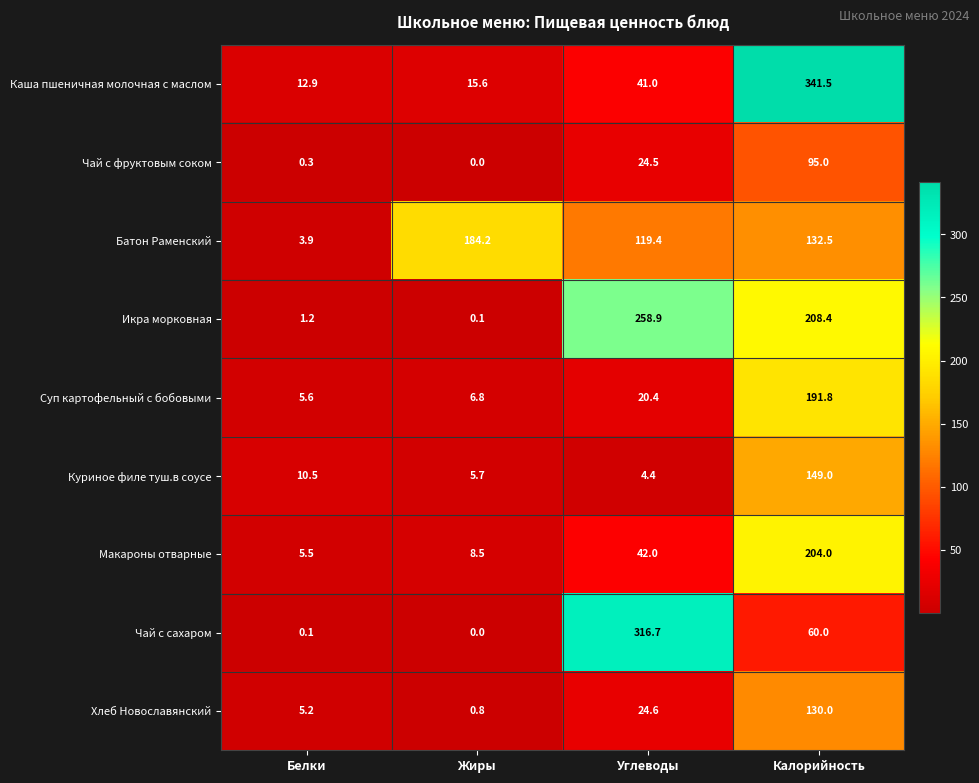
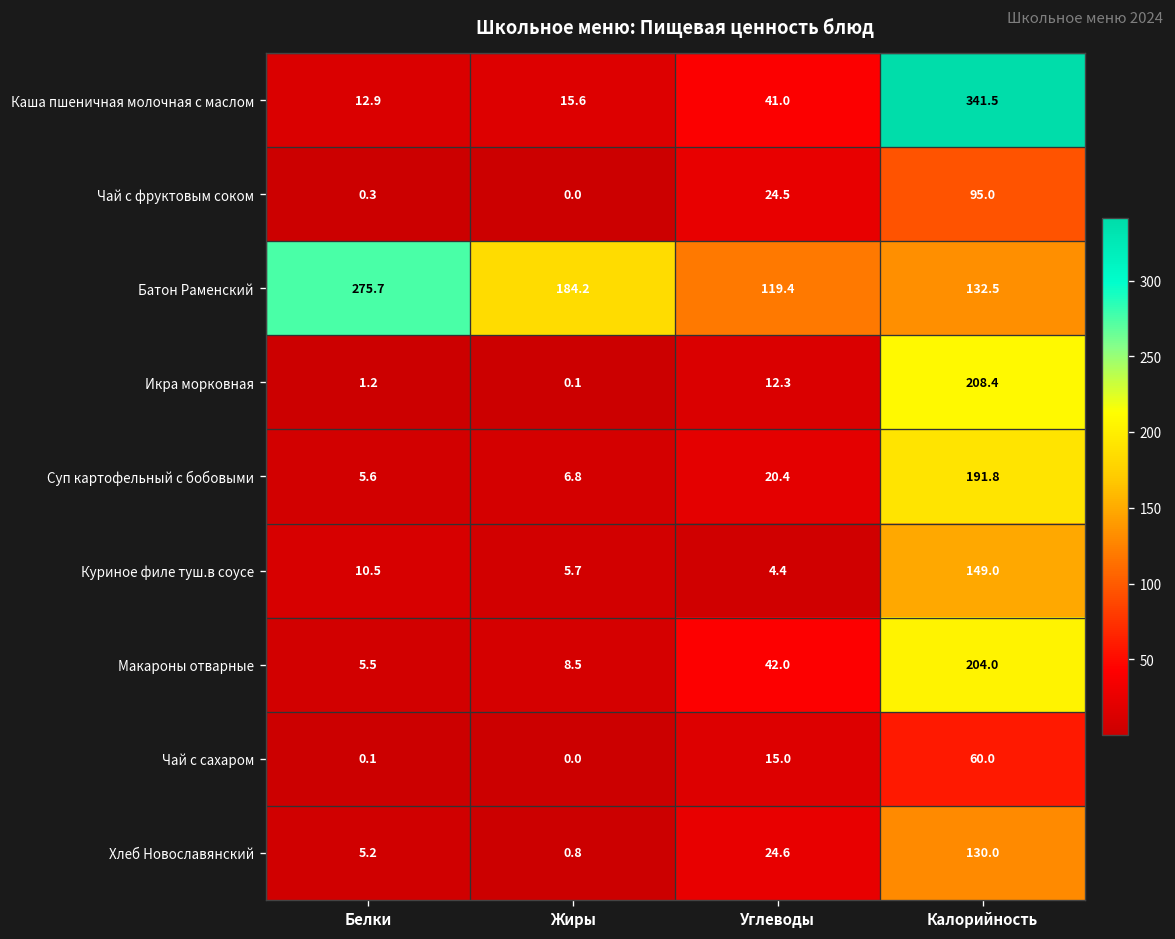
  {
    "Каша пшеничная молочная с маслом": {
      "Белки": 12.9,
      "Жиры": 15.6,
      "Углеводы": 41.0,
      "Калорийность": 341.5
    },
    "Чай с фруктовым соком": {
      "Белки": 0.3,
      "Жиры": 0.0,
      "Углеводы": 24.5,
      "Калорийность": 95.0
    },
    "Батон Раменский": {
-     "Белки": 3.9,
+     "Белки": 275.7,
      "Жиры": 184.2,
      "Углеводы": 119.4,
      "Калорийность": 132.5
    },
    "Икра морковная": {
      "Белки": 1.2,
      "Жиры": 0.1,
-     "Углеводы": 258.9,
+     "Углеводы": 12.3,
      "Калорийность": 208.4
    },
    "Суп картофельный с бобовыми": {
      "Белки": 5.6,
      "Жиры": 6.8,
      "Углеводы": 20.4,
      "Калорийность": 191.8
    },
    "Куриное филе туш.в соусе": {
      "Белки": 10.5,
      "Жиры": 5.7,
      "Углеводы": 4.4,
      "Калорийность": 149.0
    },
    "Макароны отварные": {
      "Белки": 5.5,
      "Жиры": 8.5,
      "Углеводы": 42.0,
      "Калорийность": 204.0
    },
    "Чай с сахаром": {
      "Белки": 0.1,
      "Жиры": 0.0,
-     "Углеводы": 316.7,
+     "Углеводы": 15.0,
      "Калорийность": 60.0
    },
    "Хлеб Новославянский": {
      "Белки": 5.2,
      "Жиры": 0.8,
      "Углеводы": 24.6,
      "Калорийность": 130.0
    }
  }
